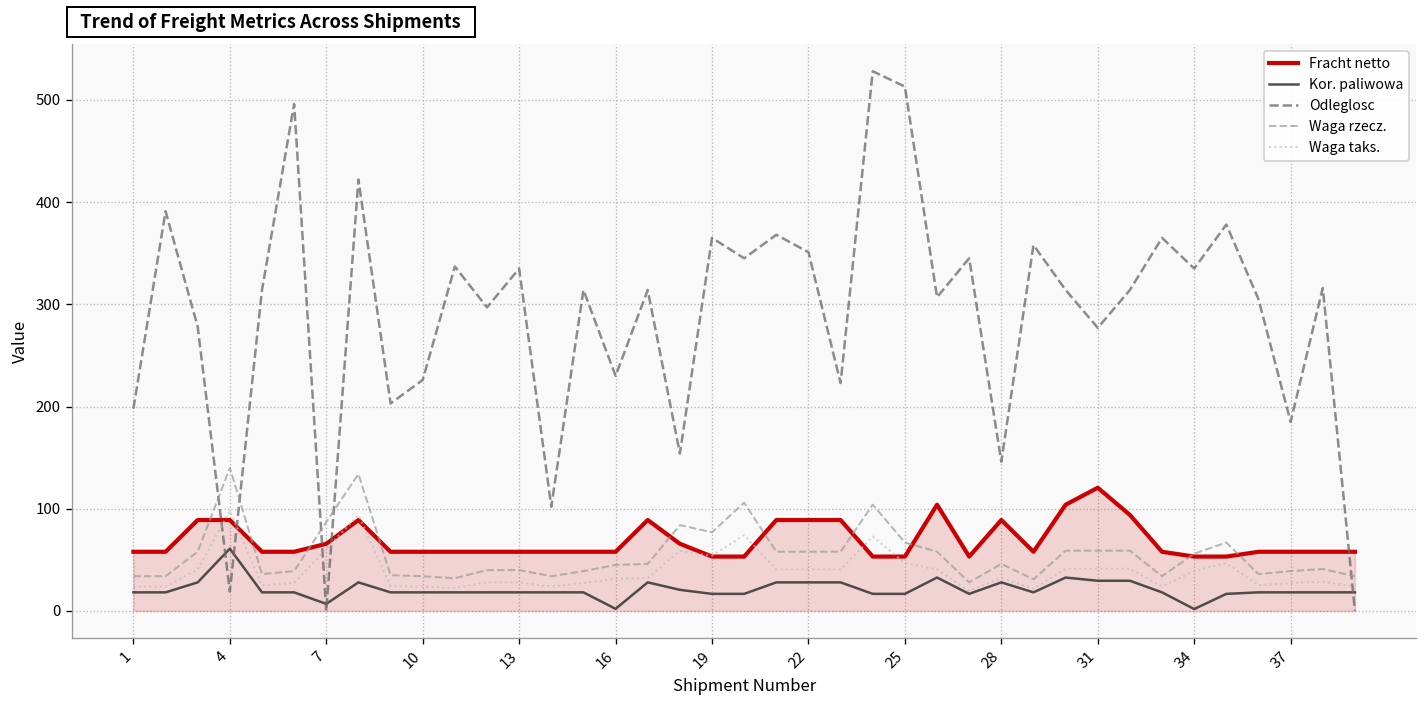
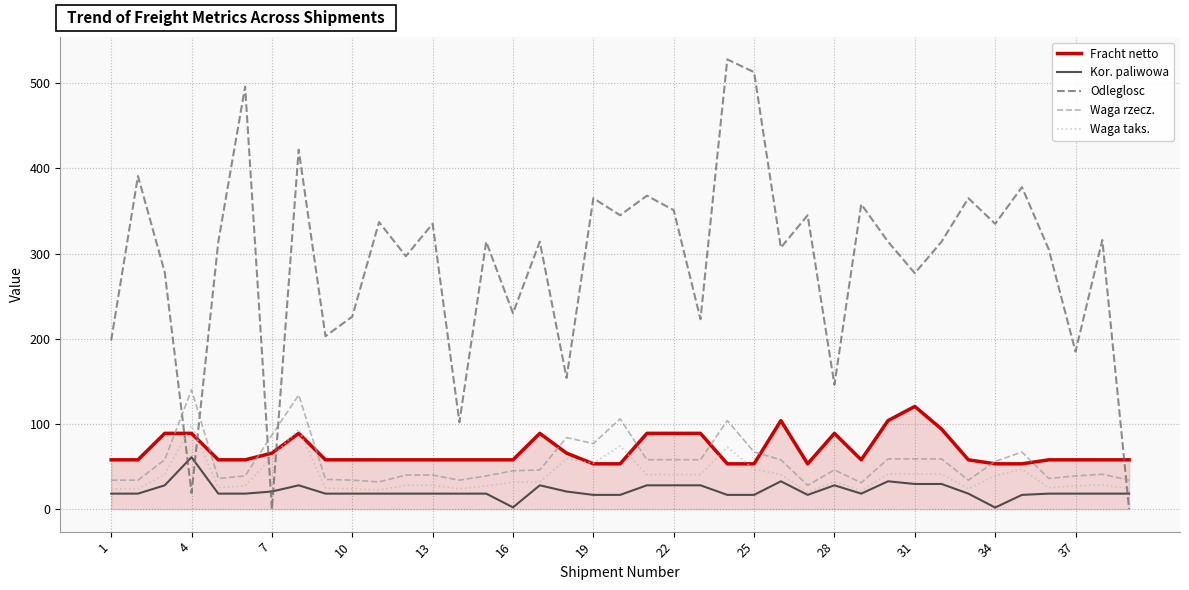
  {
    "Fracht netto": {
      "1": 60,
      "4": 90,
      "7": 70,
      "10": 60,
      "13": 60,
      "16": 60,
      "22": 90,
      "25": 50,
      "28": 90,
      "31": 120,
      "37": 60
    },
    "Kor. paliwowa": {
      "1": 20,
      "4": 60,
-     "7": 10,
+     "7": 20,
      "10": 20,
      "13": 20,
      "16": 0,
      "19": 20,
      "22": 30,
      "25": 20,
      "28": 30,
      "31": 30,
      "34": 0,
      "37": 20
    },
    "Odleglosc": {
      "1": 200,
      "4": 20,
      "7": 0,
      "10": 230,
      "13": 340,
      "16": 230,
      "19": 370,
      "22": 350,
      "25": 510,
      "28": 150,
      "31": 280,
      "34": 340,
      "37": 190
    }
  }
